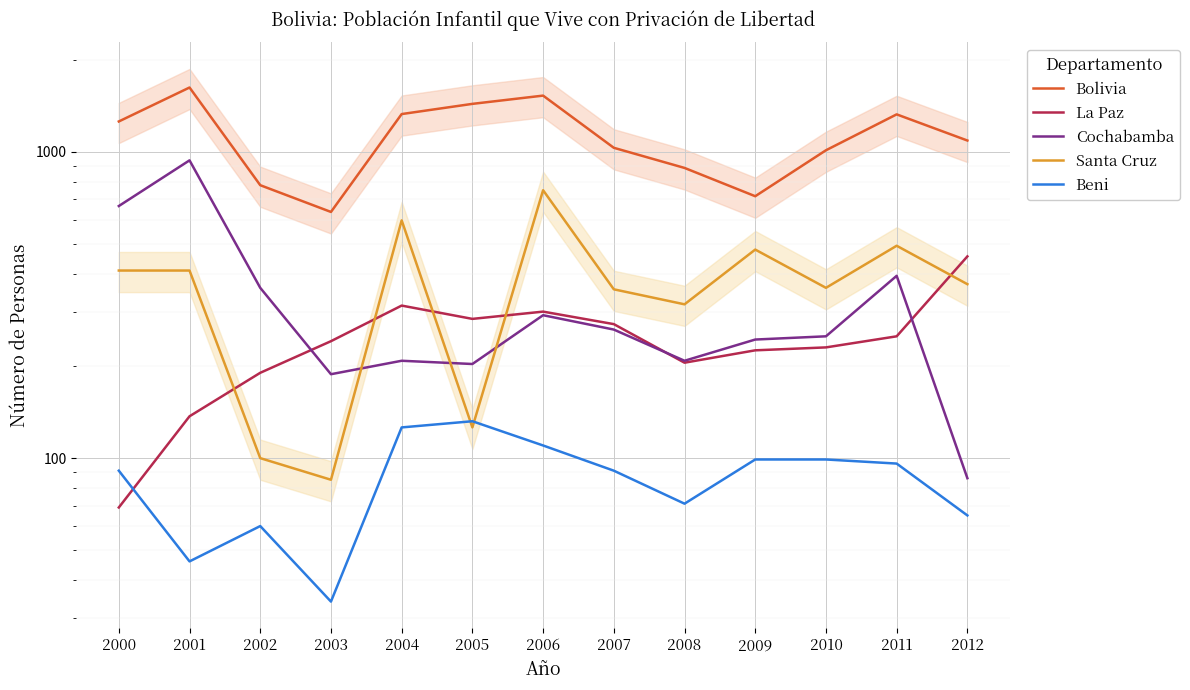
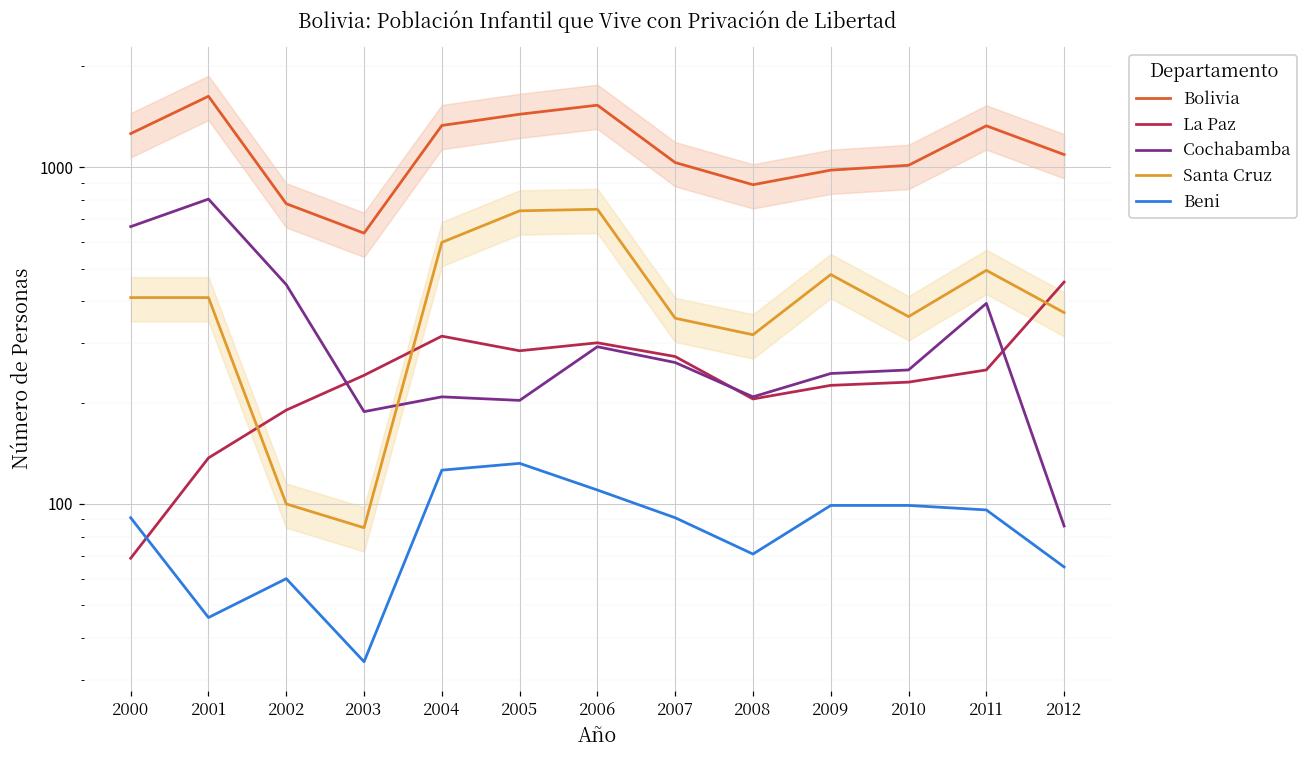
  {
    "Bolivia": {
      "2000": 1260,
      "2001": 1600,
      "2002": 780,
      "2003": 640,
      "2004": 1300,
      "2005": 1400,
      "2006": 1500,
      "2007": 1030,
      "2008": 890,
-     "2009": 720,
+     "2009": 980,
      "2010": 1010,
      "2011": 1330,
      "2012": 1090
    },
    "La Paz": {
      "2000": 69,
      "2001": 140,
      "2002": 190,
      "2003": 240,
      "2004": 320,
      "2005": 290,
      "2006": 300,
      "2007": 270,
      "2009": 230,
      "2010": 230,
      "2011": 250,
      "2012": 460
    },
    "Cochabamba": {
      "2000": 670,
-     "2001": 940,
-     "2002": 360,
+     "2001": 800,
+     "2002": 450,
      "2003": 190,
      "2004": 210,
      "2005": 200,
      "2006": 290,
      "2007": 260,
      "2009": 240,
      "2010": 250,
      "2011": 390,
      "2012": 86
    },
    "Santa Cruz": {
      "2000": 410,
      "2001": 410,
      "2002": 100,
      "2003": 85,
      "2004": 600,
-     "2005": 126,
+     "2005": 740,
      "2006": 750,
      "2007": 360,
      "2008": 320,
      "2009": 480,
      "2010": 360,
      "2011": 490,
      "2012": 370
    },
    "Beni": {
      "2000": 91,
      "2001": 46,
      "2002": 60,
      "2003": 34,
      "2004": 126,
      "2005": 132,
      "2006": 110,
      "2007": 91,
      "2008": 71,
      "2009": 99,
      "2010": 99,
      "2011": 96,
      "2012": 65
    }
  }
